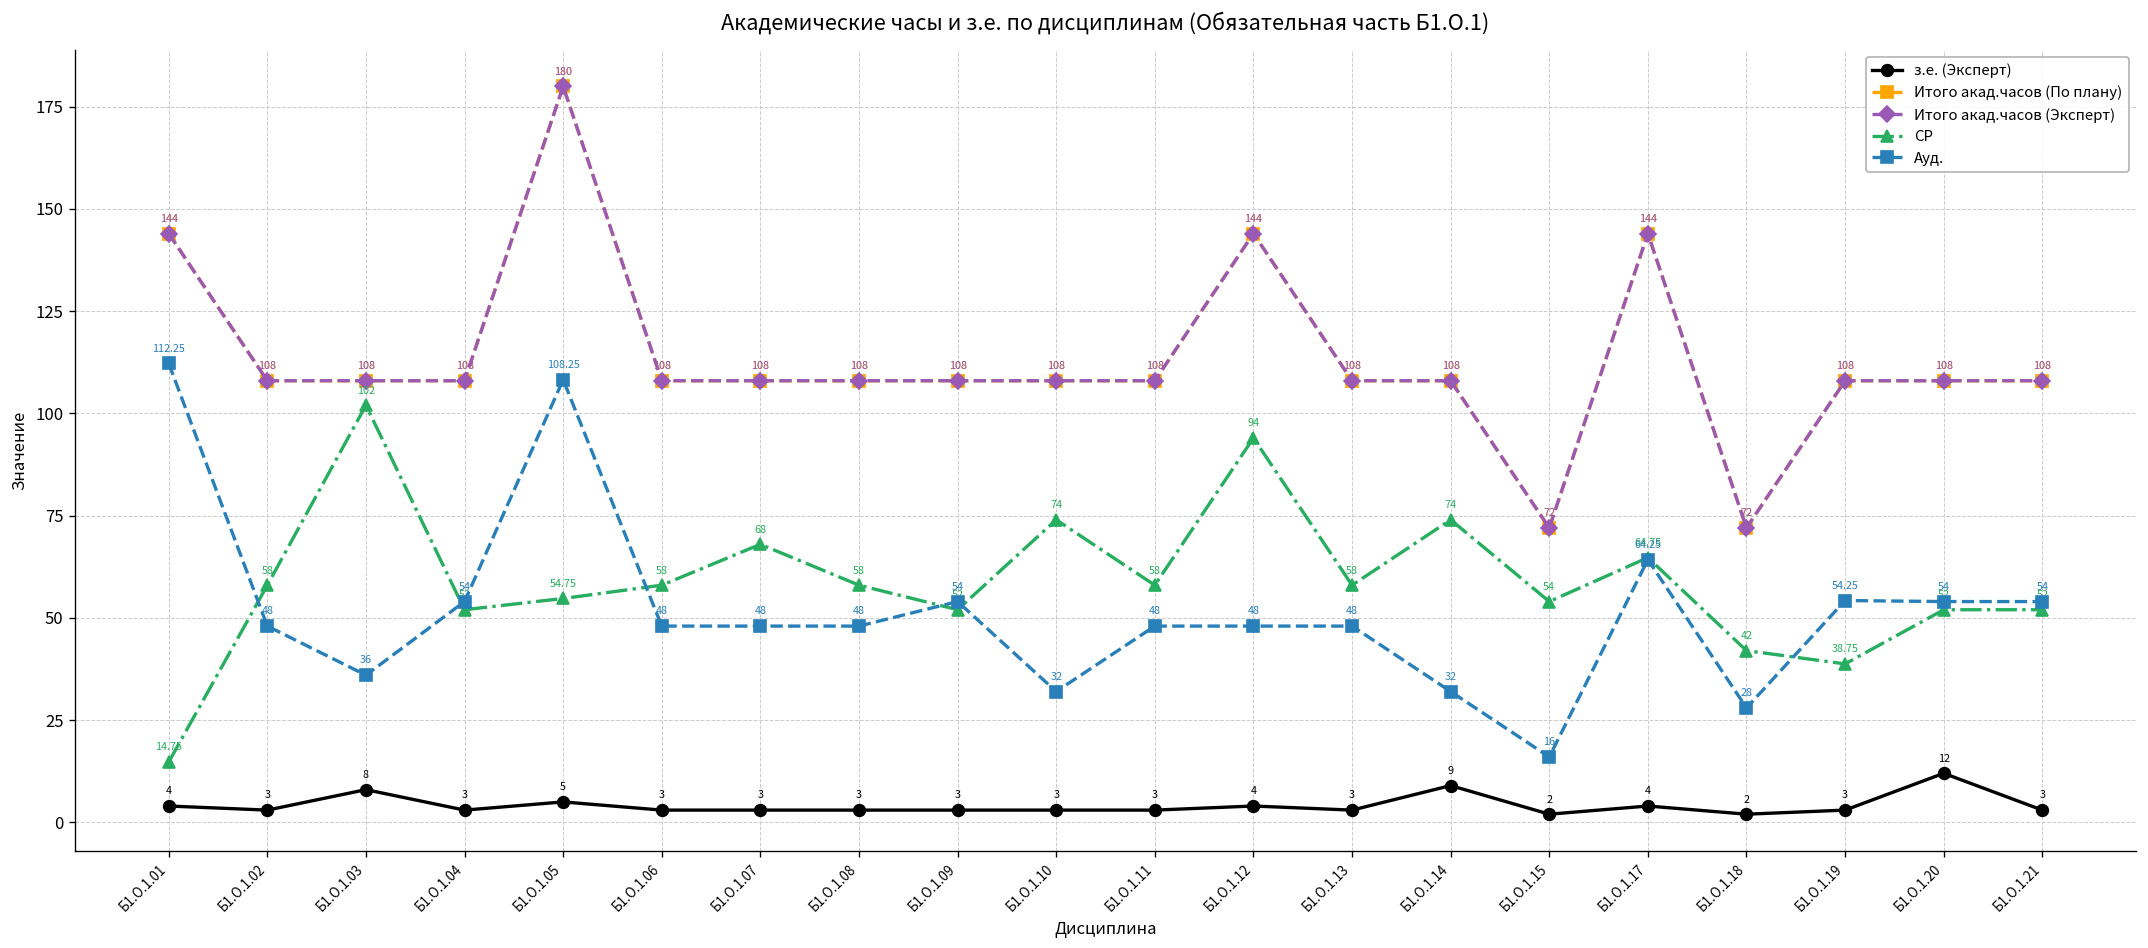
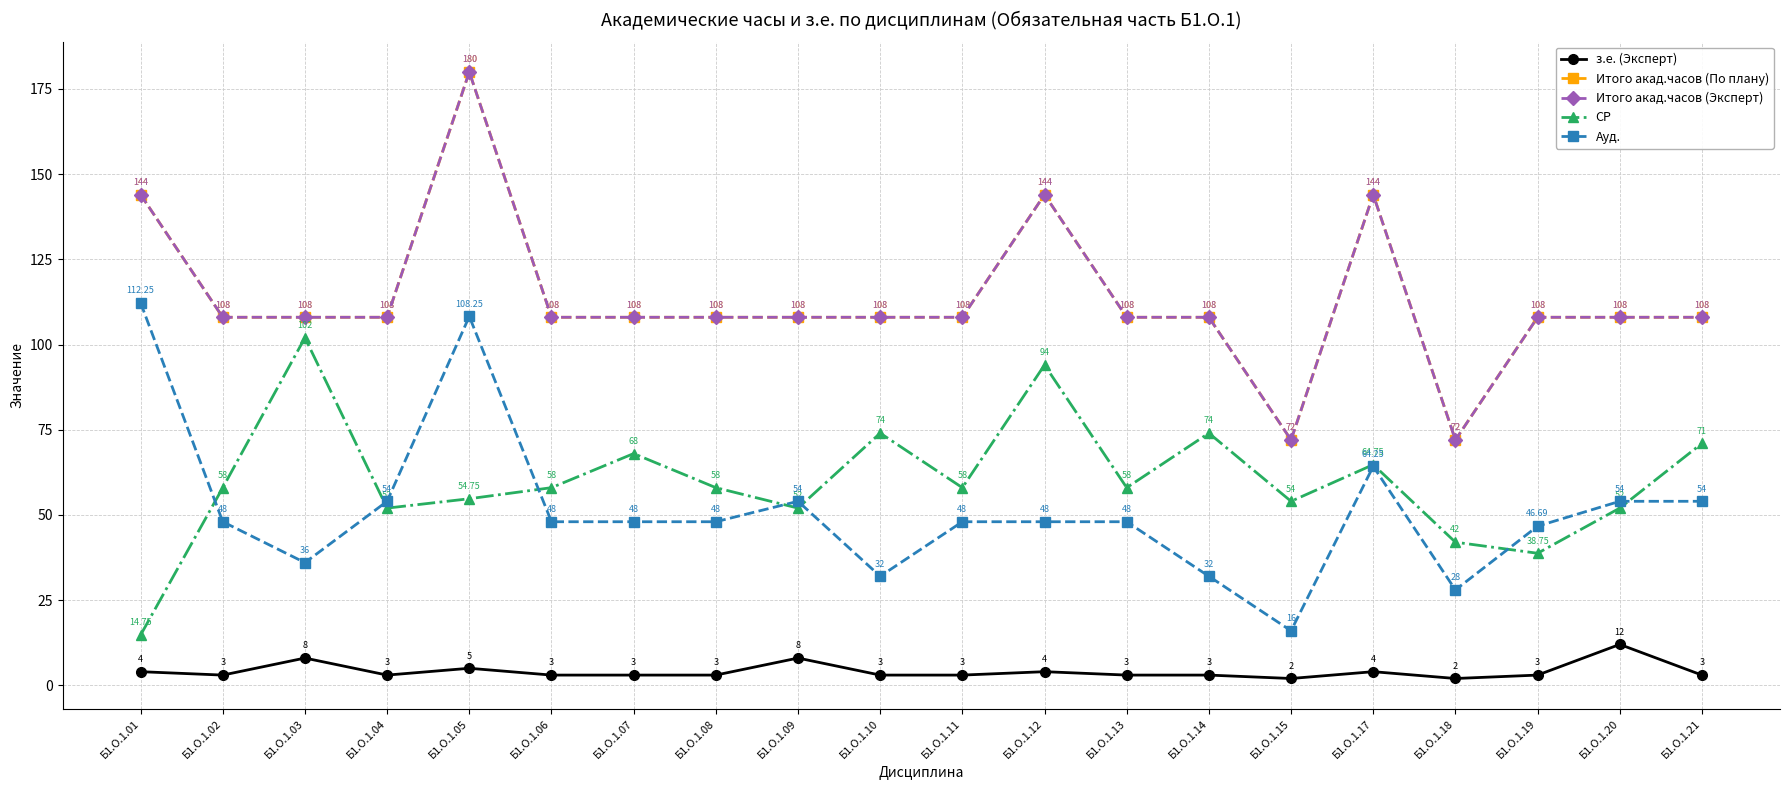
  {
    "з.е. (Эксперт)": {
      "Б1.О.1.01": 4,
      "Б1.О.1.02": 3,
      "Б1.О.1.03": 8,
      "Б1.О.1.04": 3,
      "Б1.О.1.05": 5,
      "Б1.О.1.06": 3,
      "Б1.О.1.07": 3,
      "Б1.О.1.08": 3,
-     "Б1.О.1.09": 3,
+     "Б1.О.1.09": 8,
      "Б1.О.1.10": 3,
      "Б1.О.1.11": 3,
      "Б1.О.1.12": 4,
      "Б1.О.1.13": 3,
-     "Б1.О.1.14": 9,
+     "Б1.О.1.14": 3,
      "Б1.О.1.15": 2,
      "Б1.О.1.17": 4,
      "Б1.О.1.18": 2,
      "Б1.О.1.19": 3,
      "Б1.О.1.20": 12,
      "Б1.О.1.21": 3
    },
    "СР": {
      "Б1.О.1.01": 14.75,
      "Б1.О.1.02": 58,
      "Б1.О.1.03": 102,
      "Б1.О.1.05": 54.75,
      "Б1.О.1.06": 58,
      "Б1.О.1.07": 68,
      "Б1.О.1.08": 58,
      "Б1.О.1.10": 74,
      "Б1.О.1.11": 58,
      "Б1.О.1.12": 94,
      "Б1.О.1.13": 58,
      "Б1.О.1.14": 74,
      "Б1.О.1.15": 54,
      "Б1.О.1.18": 42,
      "Б1.О.1.19": 38.75,
-     "Б1.О.1.21": 52
+     "Б1.О.1.21": 71
    },
    "Ауд.": {
      "Б1.О.1.01": 112.25,
      "Б1.О.1.02": 48,
      "Б1.О.1.03": 36,
      "Б1.О.1.05": 108.25,
      "Б1.О.1.06": 48,
      "Б1.О.1.07": 48,
      "Б1.О.1.08": 48,
      "Б1.О.1.10": 32,
      "Б1.О.1.11": 48,
      "Б1.О.1.12": 48,
      "Б1.О.1.13": 48,
      "Б1.О.1.14": 32,
      "Б1.О.1.15": 16,
      "Б1.О.1.18": 28,
-     "Б1.О.1.19": 54.25
+     "Б1.О.1.19": 46.69
    }
  }
